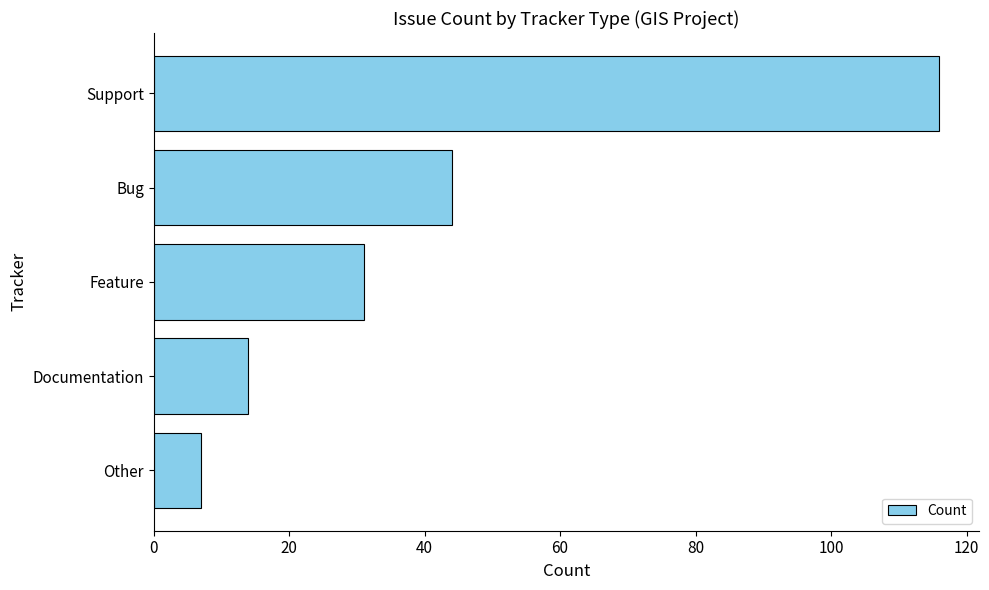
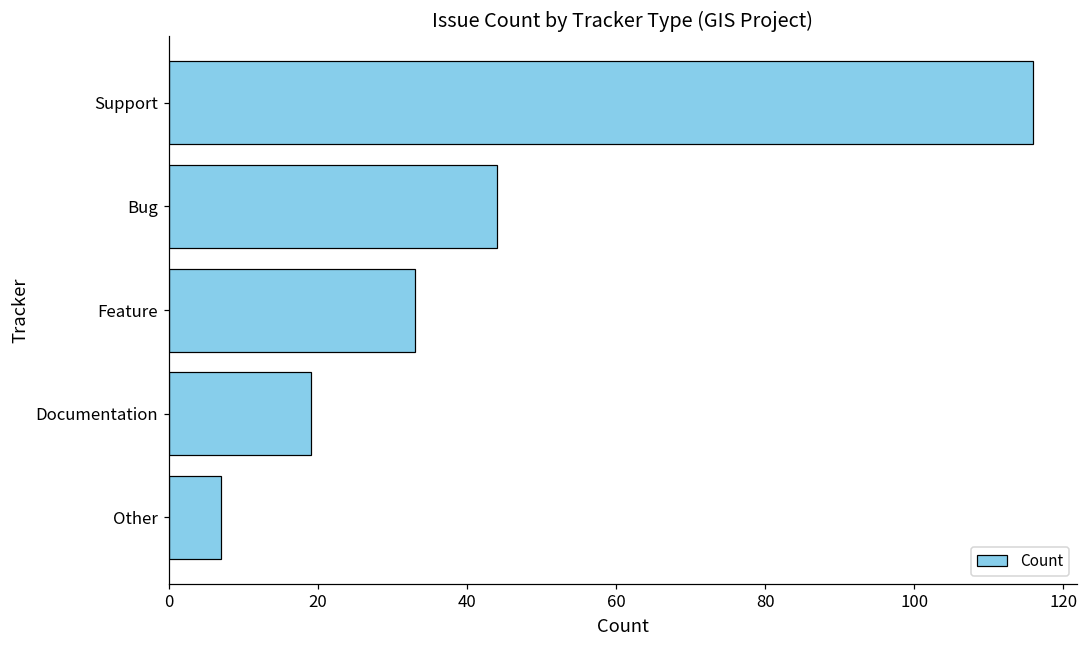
  {
    "Support": 116,
    "Bug": 44,
-   "Feature": 31,
-   "Documentation": 14,
+   "Feature": 33,
+   "Documentation": 19,
    "Other": 7
  }
